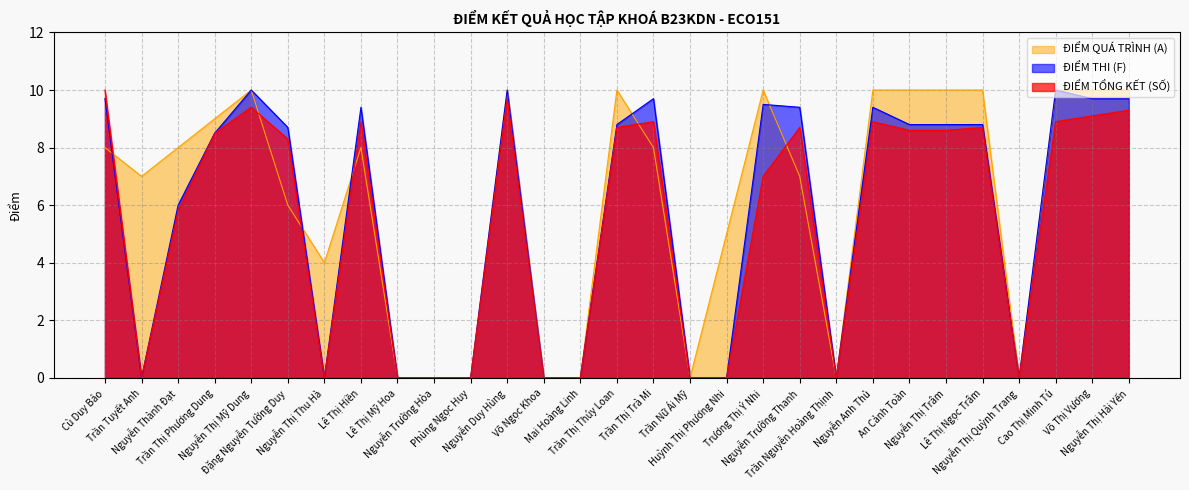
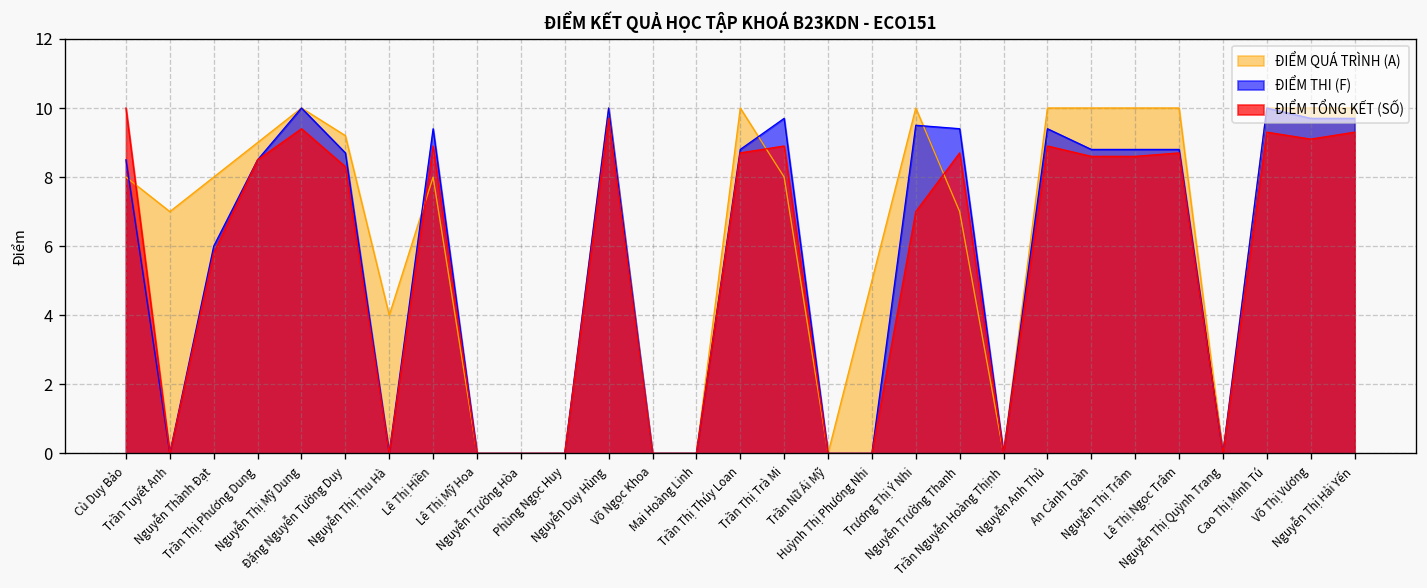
  {
    "ĐIỂM QUÁ TRÌNH (A)": {
      "Cù Duy Bảo": 8.0,
      "Trần Tuyết Anh": 7.0,
      "Nguyễn Thành Đạt": 8.0,
      "Trần Thị Phương Dung": 9.0,
-     "Đặng Nguyễn Tường Duy": 6.0,
+     "Đặng Nguyễn Tường Duy": 9.2,
      "Nguyễn Thị Thu Hà": 4.0,
      "Lê Thị Hiền": 8.0,
      "Trần Thị Thúy Loan": 10.0,
      "Trần Thị Trà Mi": 8.0,
      "Huỳnh Thị Phương Nhi": 5.0,
      "Trương Thị Ý Nhi": 10.0,
      "Nguyễn Trường Thanh": 7.0,
      "Nguyễn Anh Thủ": 10.0,
      "An Cảnh Toàn": 10.0,
      "Nguyễn Thị Trâm": 10.0,
      "Lê Thị Ngọc Trâm": 10.0
    },
    "ĐIỂM THI (F)": {
-     "Cù Duy Bảo": 9.7,
+     "Cù Duy Bảo": 8.5,
      "Nguyễn Thành Đạt": 6.0,
      "Đặng Nguyễn Tường Duy": 8.7,
      "Lê Thị Hiền": 9.4,
      "Trần Thị Thúy Loan": 8.8,
      "Trần Thị Trà Mi": 9.7,
      "Trương Thị Ý Nhi": 9.5,
      "Nguyễn Trường Thanh": 9.4,
      "Nguyễn Anh Thủ": 9.4,
      "An Cảnh Toàn": 8.8,
      "Nguyễn Thị Trâm": 8.8,
      "Lê Thị Ngọc Trâm": 8.8,
      "Võ Thị Vương": 9.7,
      "Nguyễn Thị Hải Yến": 9.7
    },
    "ĐIỂM TỔNG KẾT (SỐ)": {
      "Cù Duy Bảo": 10.0,
      "Nguyễn Thành Đạt": 5.8,
      "Nguyễn Thị Mỹ Dung": 9.4,
      "Đặng Nguyễn Tường Duy": 8.3,
      "Lê Thị Hiền": 8.9,
      "Nguyễn Duy Hùng": 9.7,
      "Trần Thị Thúy Loan": 8.7,
      "Trần Thị Trà Mi": 8.9,
      "Trương Thị Ý Nhi": 7.0,
      "Nguyễn Trường Thanh": 8.7,
      "Nguyễn Anh Thủ": 8.9,
      "An Cảnh Toàn": 8.6,
      "Nguyễn Thị Trâm": 8.6,
      "Lê Thị Ngọc Trâm": 8.7,
-     "Cao Thị Minh Tú": 8.9,
+     "Cao Thị Minh Tú": 9.3,
      "Võ Thị Vương": 9.1,
      "Nguyễn Thị Hải Yến": 9.3
    }
  }
